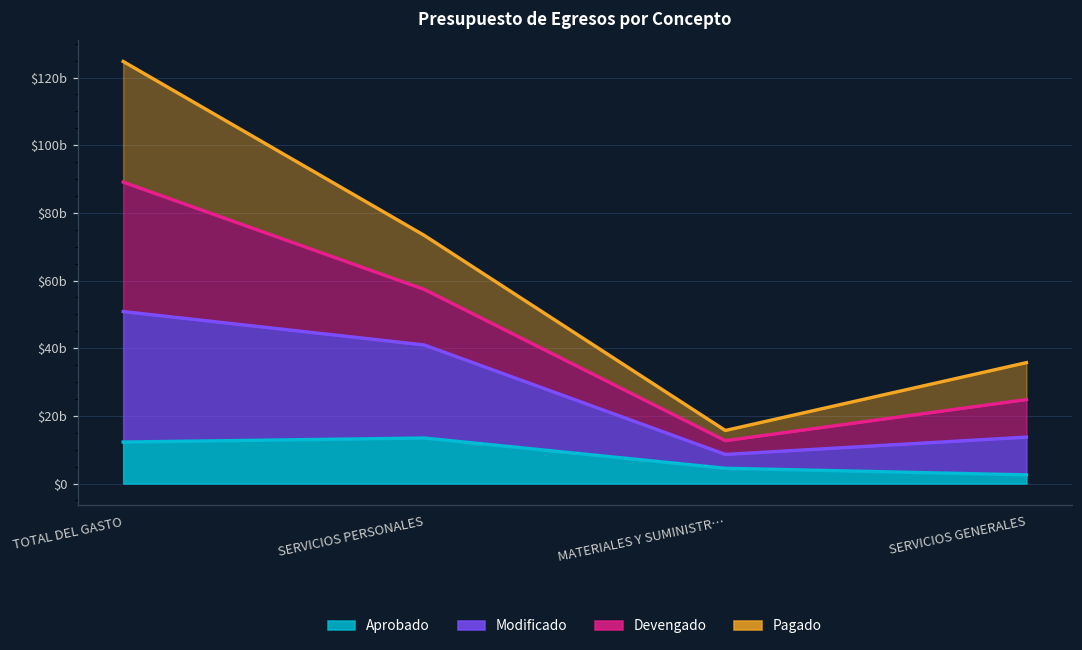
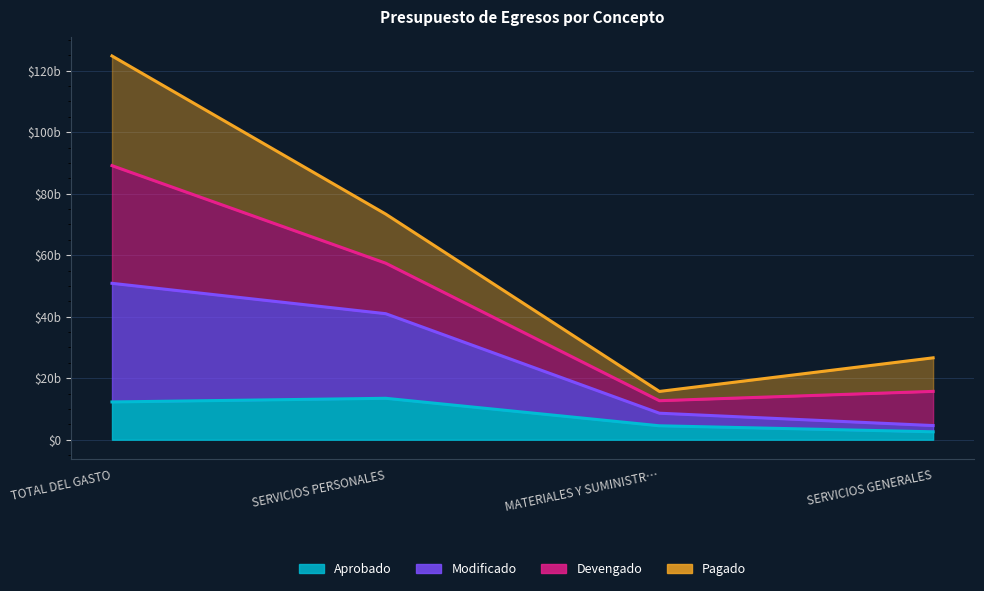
  {
    "Aprobado": {
      "TOTAL DEL GASTO": "$12b",
      "SERVICIOS PERSONALES": "$13b",
      "MATERIALES Y SUMINISTR…": "$5b",
      "SERVICIOS GENERALES": "$3b"
    },
    "Modificado": {
      "TOTAL DEL GASTO": "$39b",
      "SERVICIOS PERSONALES": "$28b",
      "MATERIALES Y SUMINISTR…": "$4b",
-     "SERVICIOS GENERALES": "$11b"
+     "SERVICIOS GENERALES": "$2b"
    },
    "Devengado": {
      "TOTAL DEL GASTO": "$38b",
      "SERVICIOS PERSONALES": "$16b",
      "MATERIALES Y SUMINISTR…": "$4b",
      "SERVICIOS GENERALES": "$11b"
    },
    "Pagado": {
      "TOTAL DEL GASTO": "$36b",
      "SERVICIOS PERSONALES": "$16b",
      "MATERIALES Y SUMINISTR…": "$3b",
      "SERVICIOS GENERALES": "$11b"
    }
  }
